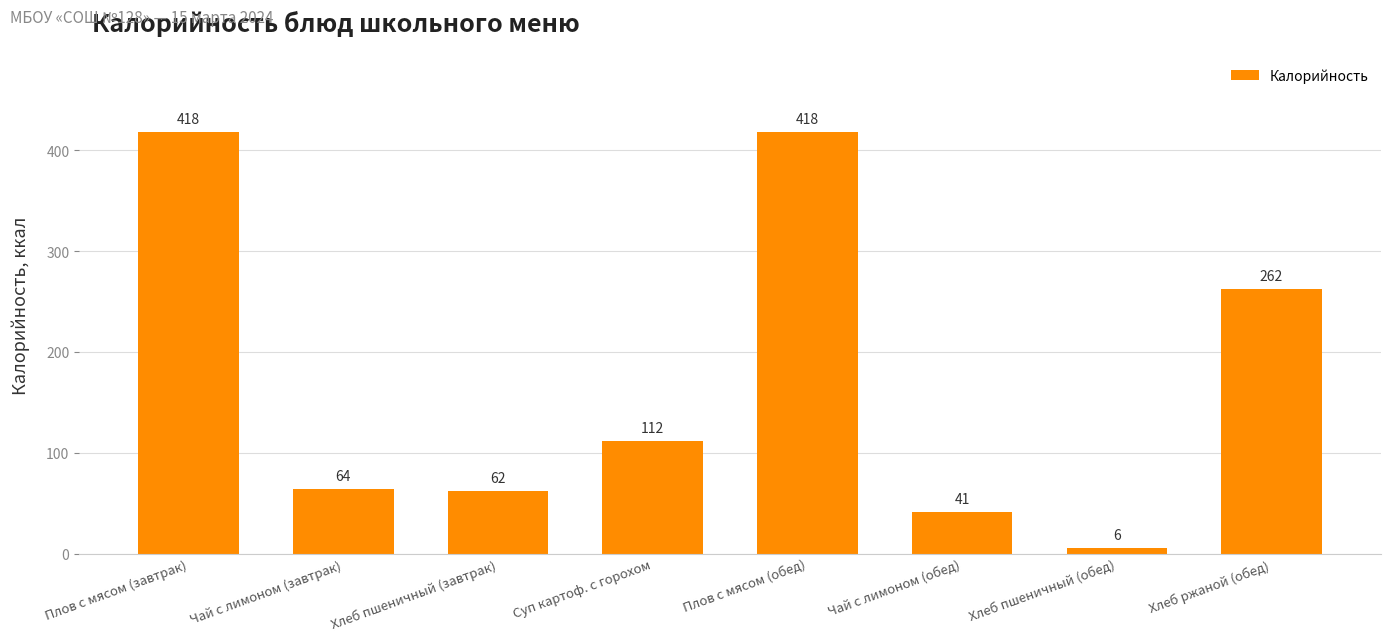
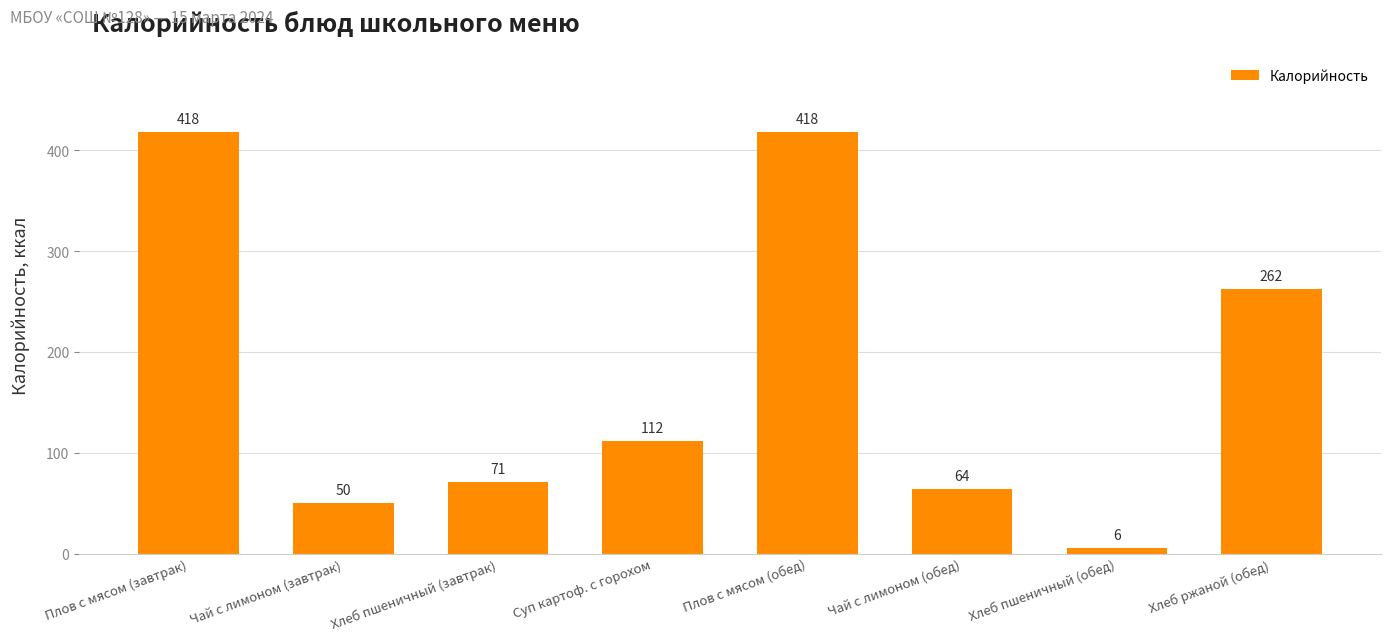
  {
    "Плов с мясом (завтрак)": 418,
-   "Чай с лимоном (завтрак)": 64,
-   "Хлеб пшеничный (завтрак)": 62,
+   "Чай с лимоном (завтрак)": 50,
+   "Хлеб пшеничный (завтрак)": 71,
    "Суп картоф. с горохом": 112,
    "Плов с мясом (обед)": 418,
-   "Чай с лимоном (обед)": 41,
+   "Чай с лимоном (обед)": 64,
    "Хлеб пшеничный (обед)": 6,
    "Хлеб ржаной (обед)": 262
  }
